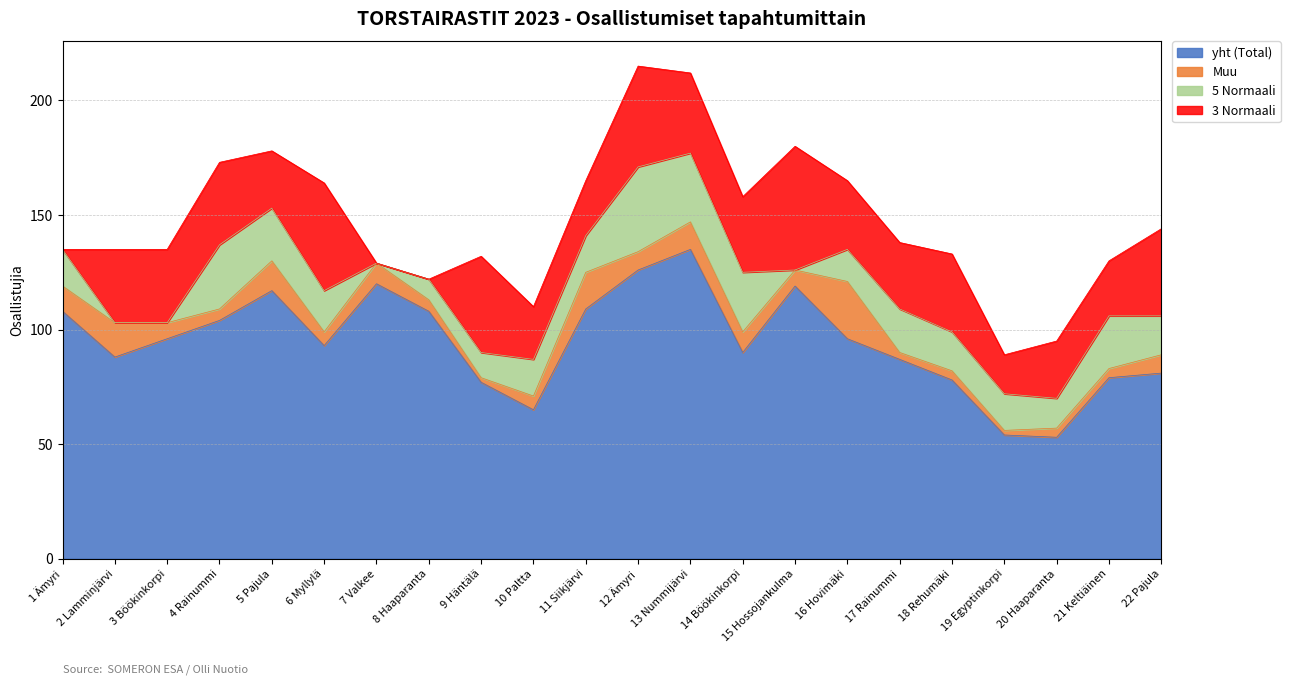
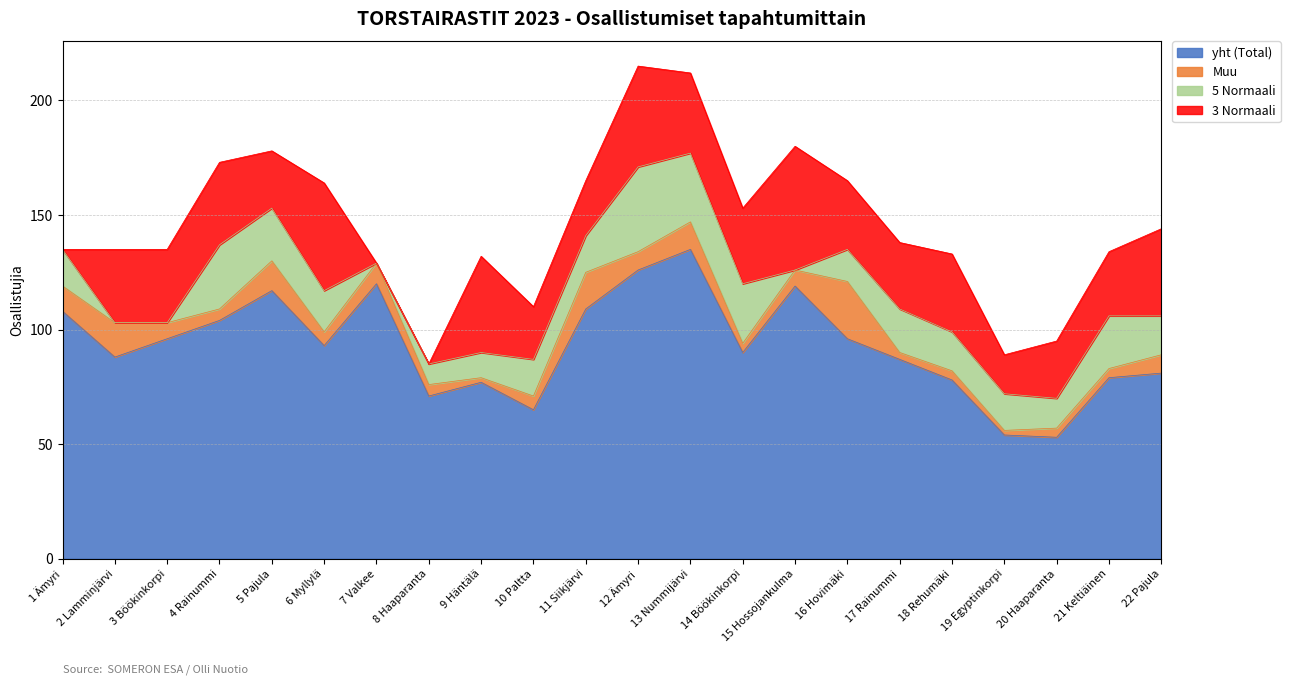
  {
    "yht (Total)": {
      "1 Ämyri": 108,
      "2 Lamminjärvi": 88,
      "3 Böökinkorpi": 96,
      "4 Rainummi": 104,
      "5 Pajula": 117,
      "6 Myllylä": 93,
      "7 Valkee": 120,
-     "8 Haaparanta": 108,
+     "8 Haaparanta": 71,
      "9 Häntälä": 77,
      "10 Paltta": 65,
      "11 Siikjärvi": 109,
      "12 Ämyri": 126,
      "13 Nummijärvi": 135,
      "14 Böökinkorpi": 90,
      "15 Hossojankulma": 119,
      "16 Hovimäki": 96,
      "17 Rainummi": 87,
      "18 Rehumäki": 78,
      "19 Egyptinkorpi": 54,
      "20 Haaparanta": 53,
      "21 Keltiäinen": 79,
      "22 Pajula": 81
    },
    "Muu": {
      "1 Ämyri": 11,
      "4 Rainummi": 5,
      "5 Pajula": 13,
      "6 Myllylä": 6,
      "8 Haaparanta": 5,
      "9 Häntälä": 2,
      "10 Paltta": 6,
      "11 Siikjärvi": 16,
      "12 Ämyri": 8,
      "13 Nummijärvi": 12,
-     "14 Böökinkorpi": 9,
+     "14 Böökinkorpi": 4,
      "16 Hovimäki": 25,
      "17 Rainummi": 3,
      "18 Rehumäki": 4,
      "19 Egyptinkorpi": 2,
      "20 Haaparanta": 4,
      "21 Keltiäinen": 4,
      "22 Pajula": 8
    },
    "5 Normaali": {
      "4 Rainummi": 28,
      "5 Pajula": 23,
      "6 Myllylä": 18,
      "9 Häntälä": 11,
      "10 Paltta": 16,
      "11 Siikjärvi": 16,
      "12 Ämyri": 37,
      "13 Nummijärvi": 30,
      "14 Böökinkorpi": 26,
      "16 Hovimäki": 14,
      "17 Rainummi": 19,
      "18 Rehumäki": 17,
      "19 Egyptinkorpi": 16,
      "20 Haaparanta": 13,
      "21 Keltiäinen": 23,
      "22 Pajula": 17
    },
    "3 Normaali": {
      "2 Lamminjärvi": 32,
      "3 Böökinkorpi": 32,
      "4 Rainummi": 36,
      "5 Pajula": 25,
      "6 Myllylä": 47,
      "9 Häntälä": 42,
      "10 Paltta": 23,
      "11 Siikjärvi": 24,
      "12 Ämyri": 44,
      "13 Nummijärvi": 35,
      "14 Böökinkorpi": 33,
      "15 Hossojankulma": 54,
      "16 Hovimäki": 30,
      "17 Rainummi": 29,
      "18 Rehumäki": 34,
      "19 Egyptinkorpi": 17,
      "20 Haaparanta": 25,
-     "21 Keltiäinen": 24,
+     "21 Keltiäinen": 28,
      "22 Pajula": 38
    }
  }
